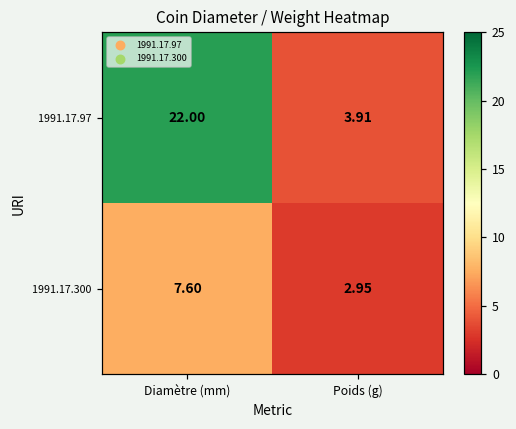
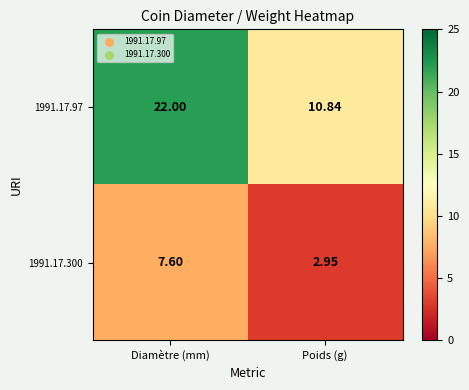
  {
    "1991.17.97": {
      "Diamètre (mm)": 22.00,
-     "Poids (g)": 3.91
+     "Poids (g)": 10.84
    },
    "1991.17.300": {
      "Diamètre (mm)": 7.60,
      "Poids (g)": 2.95
    }
  }
